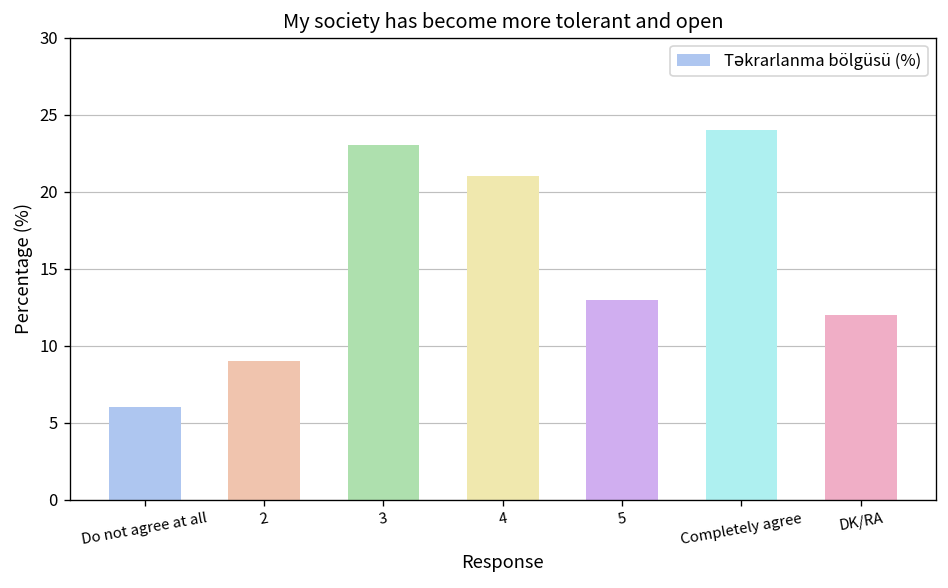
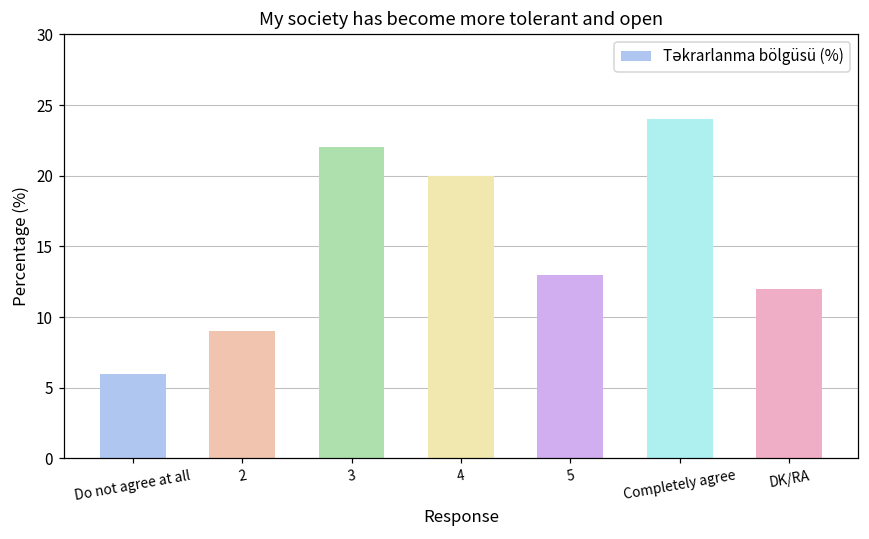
  {
    "Do not agree at all": 6,
    "2": 9,
-   "3": 23,
-   "4": 21,
+   "3": 22,
+   "4": 20,
    "5": 13,
    "Completely agree": 24,
    "DK/RA": 12
  }
